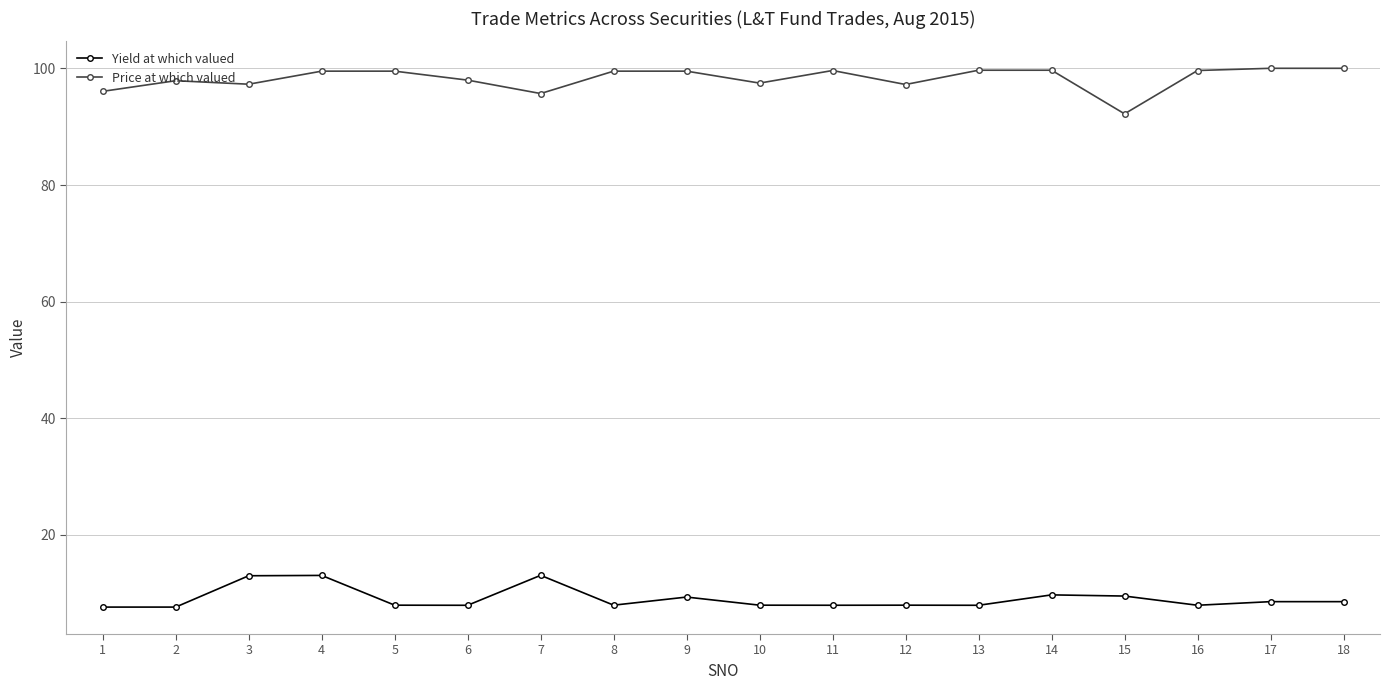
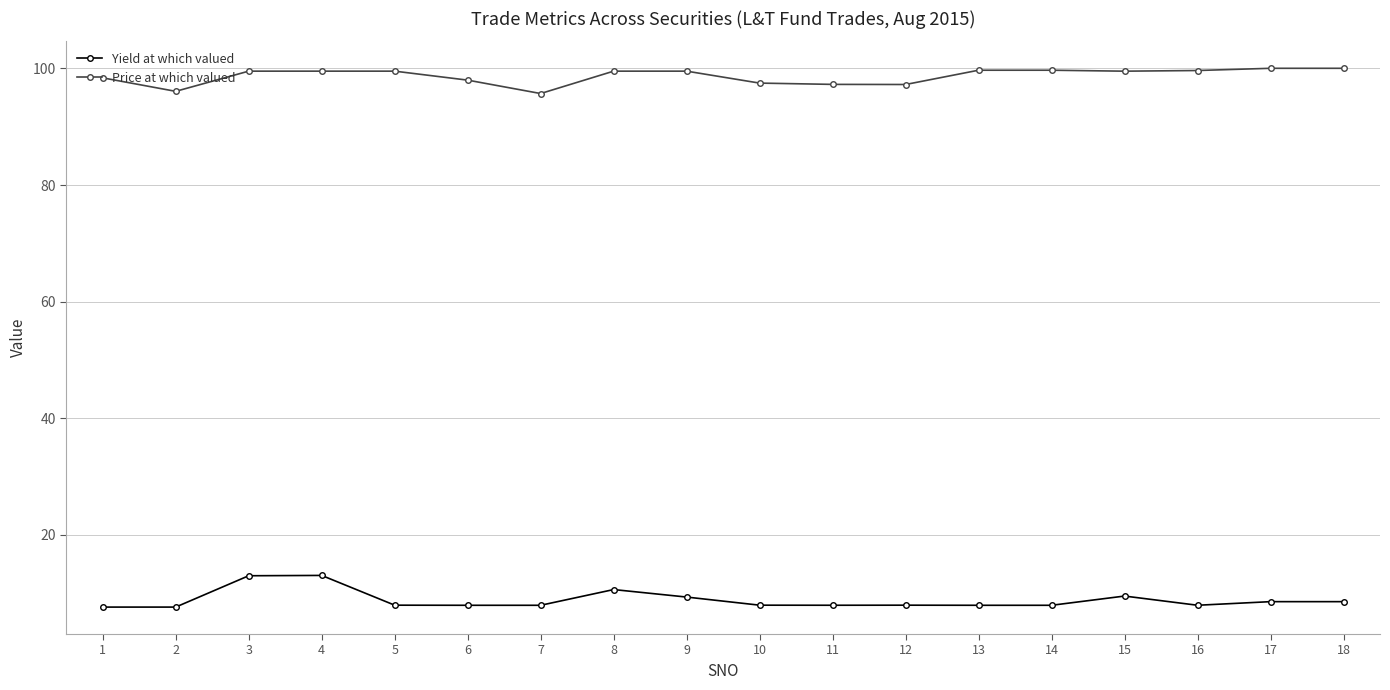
  {
    "Yield at which valued": {
      "1": 8,
      "2": 8,
      "3": 13,
      "4": 13,
      "5": 8,
      "6": 8,
-     "7": 13,
-     "8": 8,
+     "7": 8,
+     "8": 11,
      "9": 9,
      "10": 8,
      "11": 8,
      "12": 8,
      "13": 8,
-     "14": 10,
+     "14": 8,
      "15": 9,
      "16": 8,
      "17": 9,
      "18": 9
    },
    "Price at which valued": {
-     "1": 96,
-     "2": 98,
-     "3": 97,
+     "1": 98,
+     "2": 96,
+     "3": 100,
      "4": 100,
      "5": 100,
      "6": 98,
      "7": 96,
      "8": 100,
      "9": 100,
      "10": 97,
-     "11": 100,
+     "11": 97,
      "12": 97,
      "13": 100,
      "14": 100,
-     "15": 92,
+     "15": 100,
      "16": 100,
      "17": 100,
      "18": 100
    }
  }
